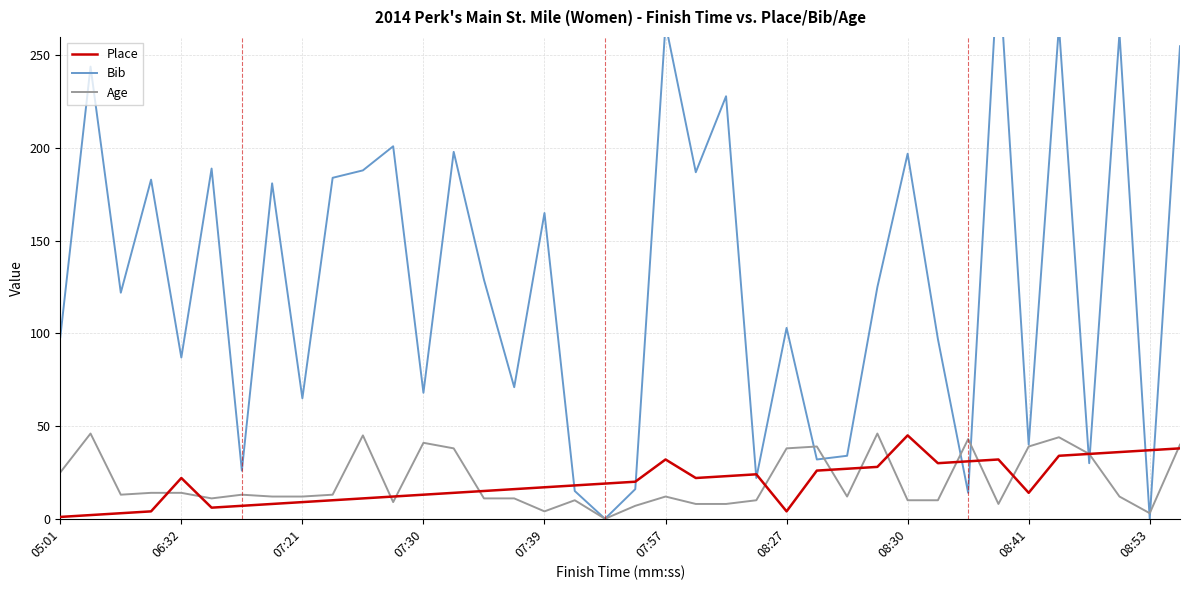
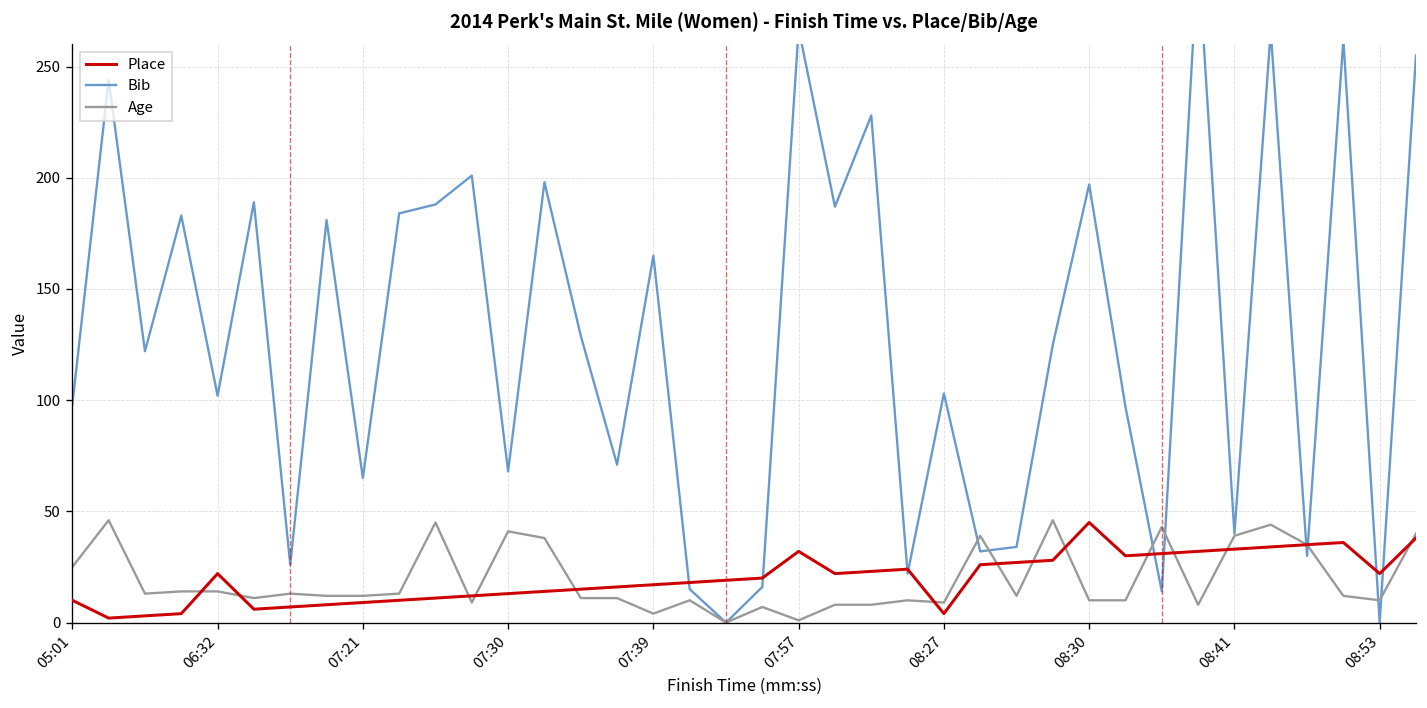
  {
    "Place": {
-     "05:01": 1,
+     "05:01": 10,
      "06:32": 22,
      "07:39": 17,
      "07:57": 32,
      "08:27": 4,
      "08:30": 45,
-     "08:41": 14,
-     "08:53": 37
+     "08:41": 33,
+     "08:53": 22
    },
    "Bib": {
      "05:01": 98,
-     "06:32": 87,
+     "06:32": 102,
      "07:39": 165,
      "08:27": 103,
      "08:30": 197,
      "08:53": 0
    },
    "Age": {
      "05:01": 25,
      "06:32": 14,
      "07:39": 4,
-     "07:57": 12,
-     "08:27": 38,
+     "07:57": 1,
+     "08:27": 9,
      "08:30": 10,
-     "08:53": 3
+     "08:53": 10
    }
  }
